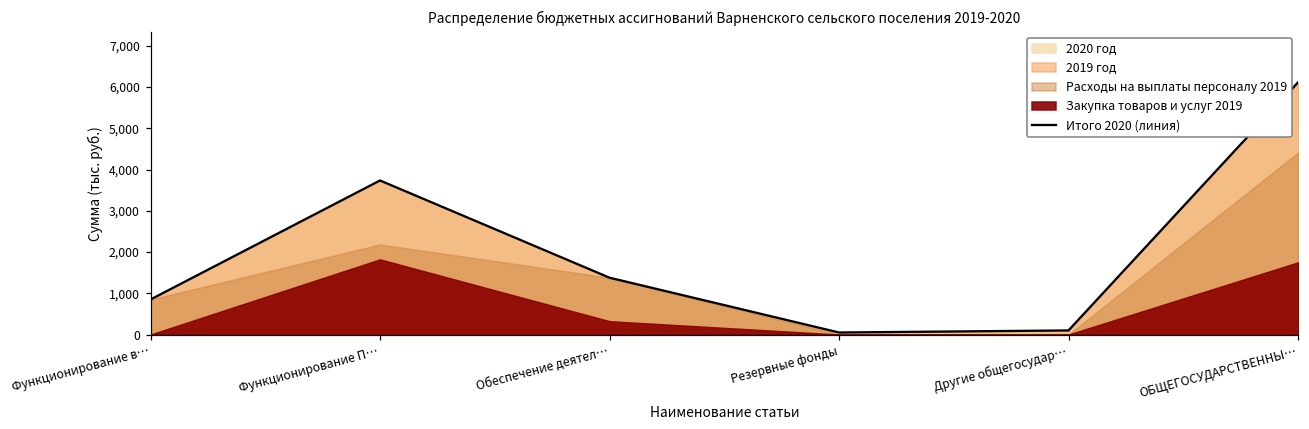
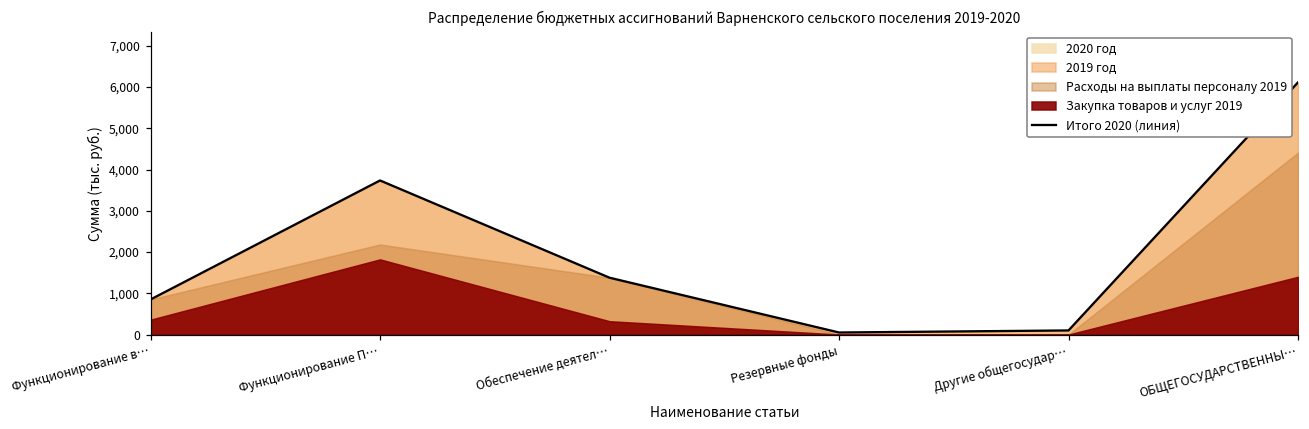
  {
    "Закупка товаров и услуг 2019": {
-     "Функционирование в…": "0",
+     "Функционирование в…": "400",
      "Функционирование П…": "1,800",
      "Обеспечение деятел…": "300",
-     "ОБЩЕГОСУДАРСТВЕННЫ…": "1,700"
+     "ОБЩЕГОСУДАРСТВЕННЫ…": "1,400"
    }
  }
